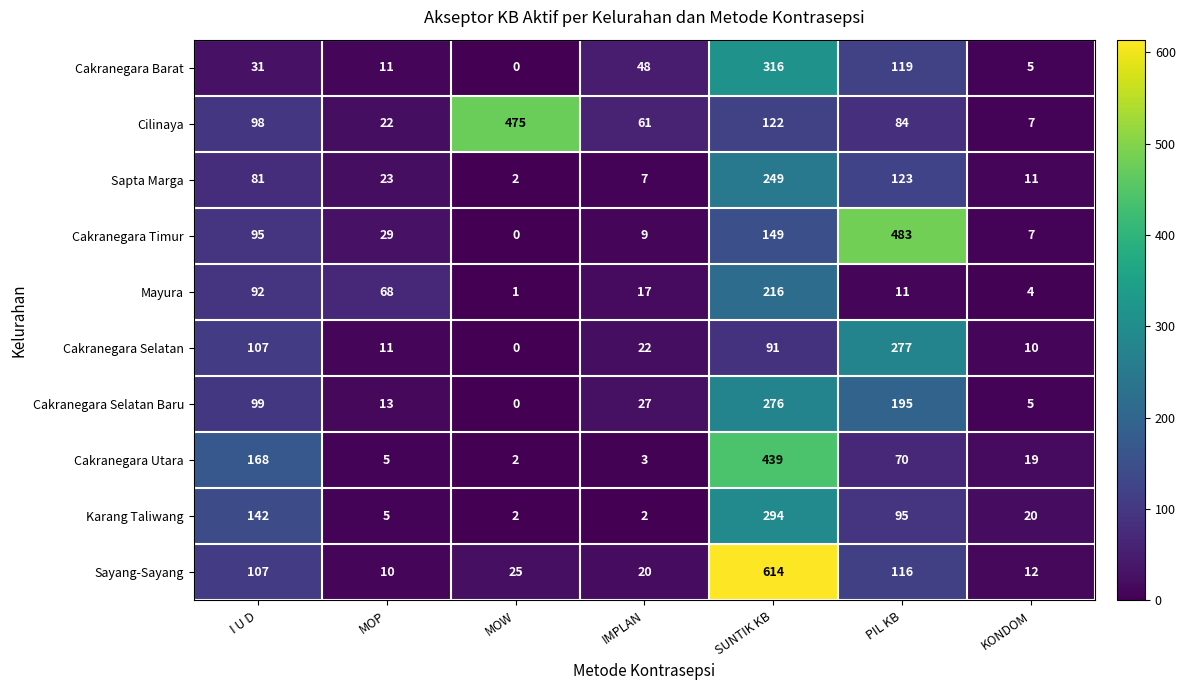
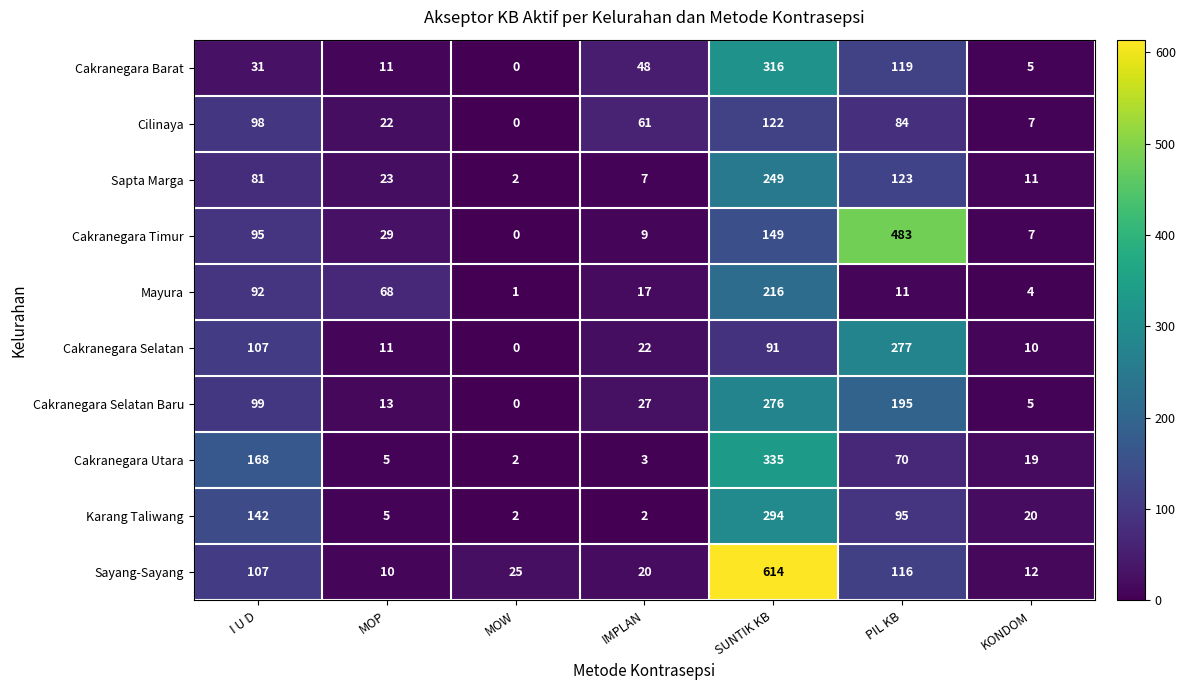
  {
    "Cakranegara Barat": {
      "I U D": 31,
      "MOP": 11,
      "MOW": 0,
      "IMPLAN": 48,
      "SUNTIK KB": 316,
      "PIL KB": 119,
      "KONDOM": 5
    },
    "Cilinaya": {
      "I U D": 98,
      "MOP": 22,
-     "MOW": 475,
+     "MOW": 0,
      "IMPLAN": 61,
      "SUNTIK KB": 122,
      "PIL KB": 84,
      "KONDOM": 7
    },
    "Sapta Marga": {
      "I U D": 81,
      "MOP": 23,
      "MOW": 2,
      "IMPLAN": 7,
      "SUNTIK KB": 249,
      "PIL KB": 123,
      "KONDOM": 11
    },
    "Cakranegara Timur": {
      "I U D": 95,
      "MOP": 29,
      "MOW": 0,
      "IMPLAN": 9,
      "SUNTIK KB": 149,
      "PIL KB": 483,
      "KONDOM": 7
    },
    "Mayura": {
      "I U D": 92,
      "MOP": 68,
      "MOW": 1,
      "IMPLAN": 17,
      "SUNTIK KB": 216,
      "PIL KB": 11,
      "KONDOM": 4
    },
    "Cakranegara Selatan": {
      "I U D": 107,
      "MOP": 11,
      "MOW": 0,
      "IMPLAN": 22,
      "SUNTIK KB": 91,
      "PIL KB": 277,
      "KONDOM": 10
    },
    "Cakranegara Selatan Baru": {
      "I U D": 99,
      "MOP": 13,
      "MOW": 0,
      "IMPLAN": 27,
      "SUNTIK KB": 276,
      "PIL KB": 195,
      "KONDOM": 5
    },
    "Cakranegara Utara": {
      "I U D": 168,
      "MOP": 5,
      "MOW": 2,
      "IMPLAN": 3,
-     "SUNTIK KB": 439,
+     "SUNTIK KB": 335,
      "PIL KB": 70,
      "KONDOM": 19
    },
    "Karang Taliwang": {
      "I U D": 142,
      "MOP": 5,
      "MOW": 2,
      "IMPLAN": 2,
      "SUNTIK KB": 294,
      "PIL KB": 95,
      "KONDOM": 20
    },
    "Sayang-Sayang": {
      "I U D": 107,
      "MOP": 10,
      "MOW": 25,
      "IMPLAN": 20,
      "SUNTIK KB": 614,
      "PIL KB": 116,
      "KONDOM": 12
    }
  }
